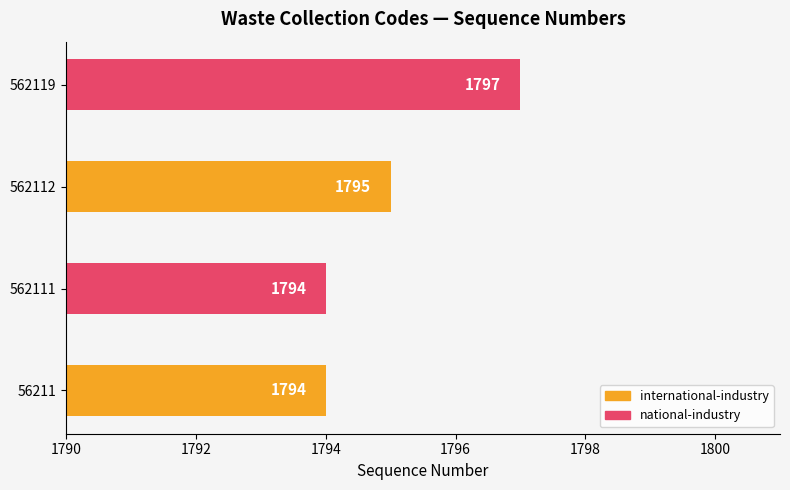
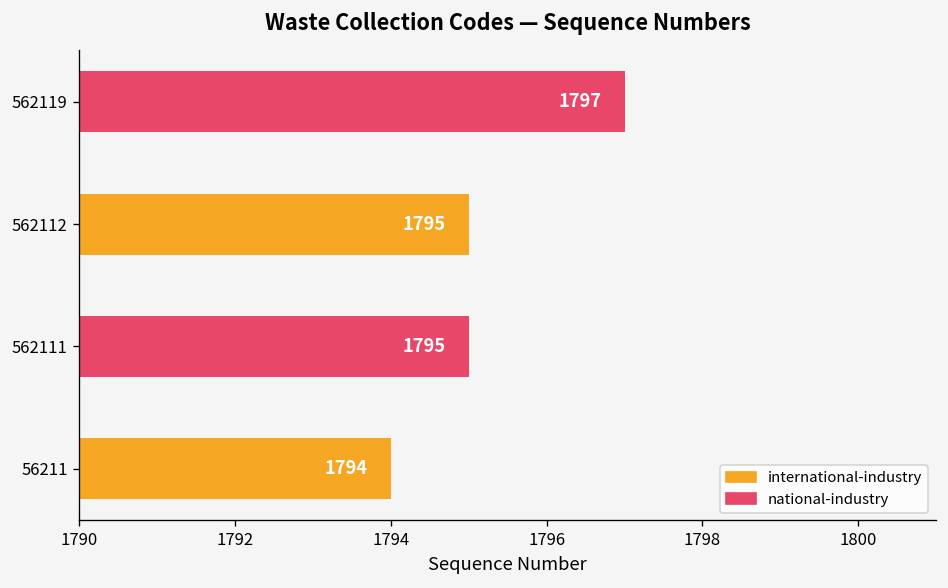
  {
    "562119": 1797,
    "562112": 1795,
-   "562111": 1794,
+   "562111": 1795,
    "56211": 1794
  }
